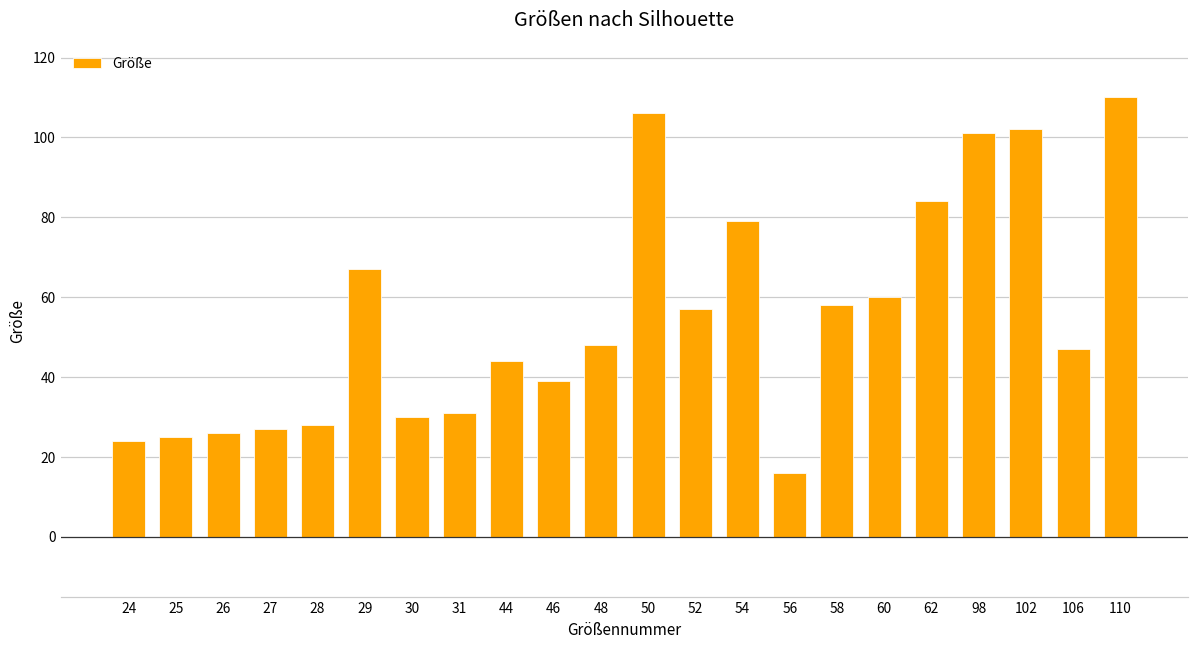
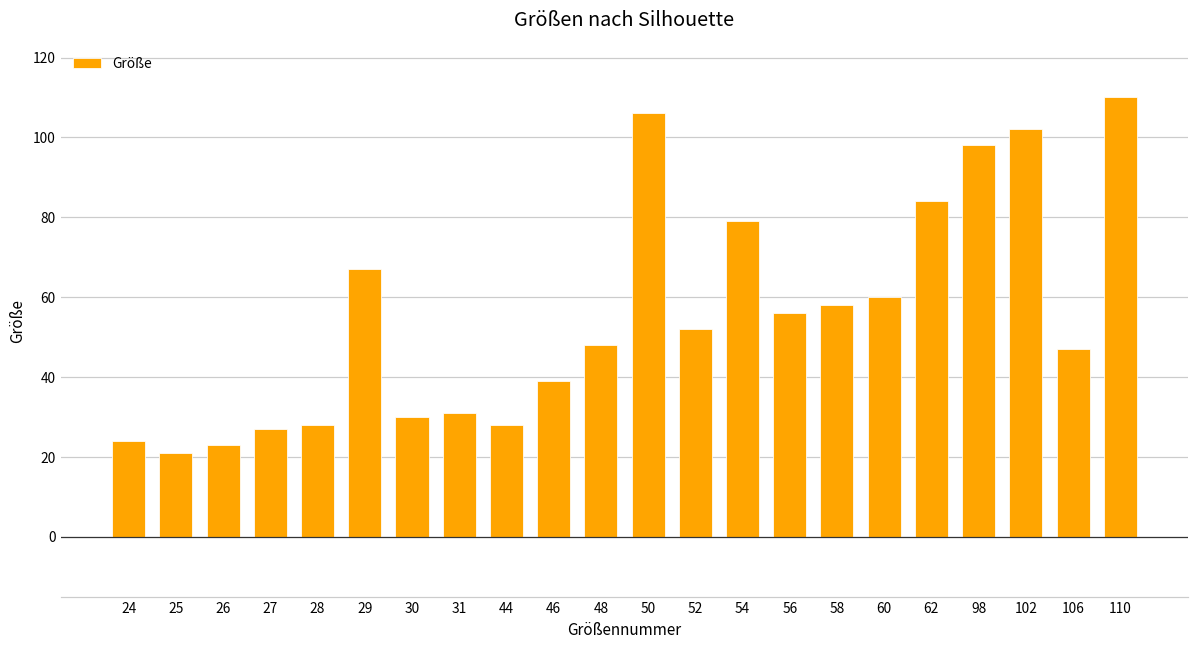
  {
    "24": 24,
-   "25": 25,
-   "26": 26,
+   "25": 21,
+   "26": 23,
    "27": 27,
    "28": 28,
    "29": 67,
    "30": 30,
    "31": 31,
-   "44": 44,
+   "44": 28,
    "46": 39,
    "48": 48,
    "50": 106,
-   "52": 57,
+   "52": 52,
    "54": 79,
-   "56": 16,
+   "56": 56,
    "58": 58,
    "60": 60,
    "62": 84,
-   "98": 101,
+   "98": 98,
    "102": 102,
    "106": 47,
    "110": 110
  }
